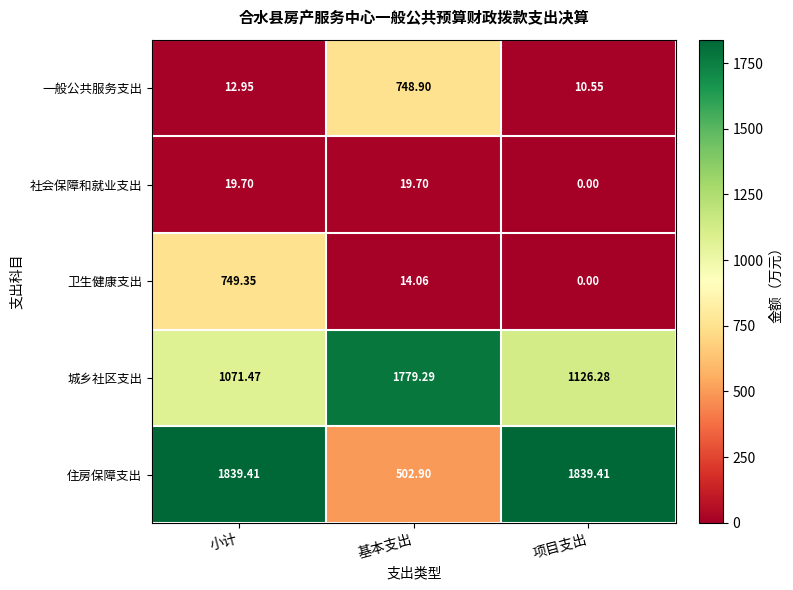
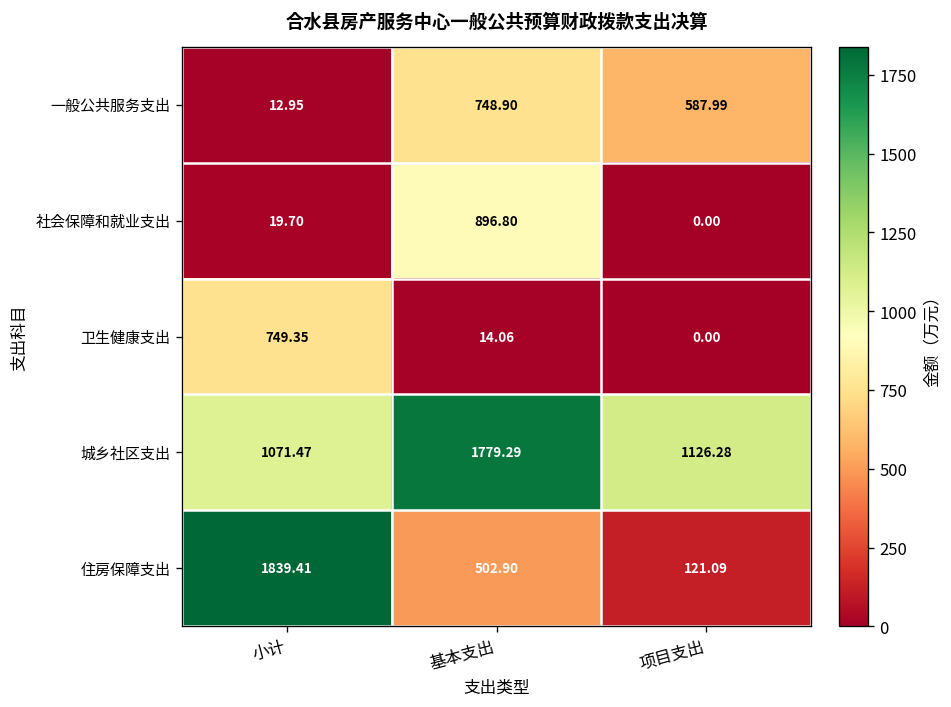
  {
    "一般公共服务支出": {
      "小计": 12.95,
      "基本支出": 748.90,
-     "项目支出": 10.55
+     "项目支出": 587.99
    },
    "社会保障和就业支出": {
      "小计": 19.70,
-     "基本支出": 19.70,
+     "基本支出": 896.80,
      "项目支出": 0.00
    },
    "卫生健康支出": {
      "小计": 749.35,
      "基本支出": 14.06,
      "项目支出": 0.00
    },
    "城乡社区支出": {
      "小计": 1071.47,
      "基本支出": 1779.29,
      "项目支出": 1126.28
    },
    "住房保障支出": {
      "小计": 1839.41,
      "基本支出": 502.90,
-     "项目支出": 1839.41
+     "项目支出": 121.09
    }
  }
